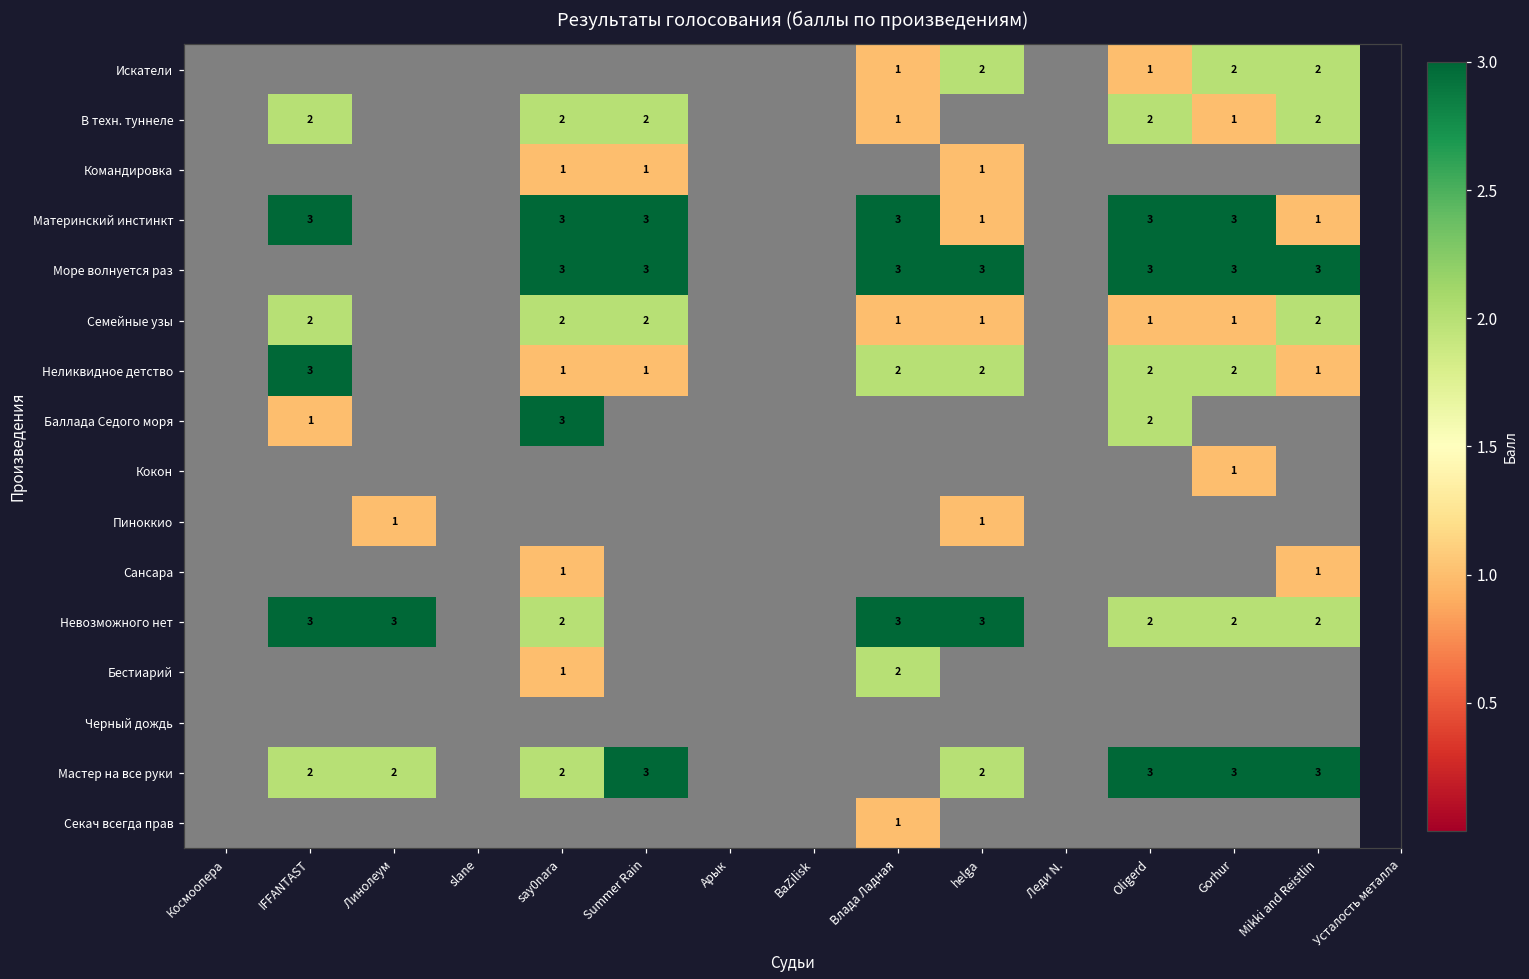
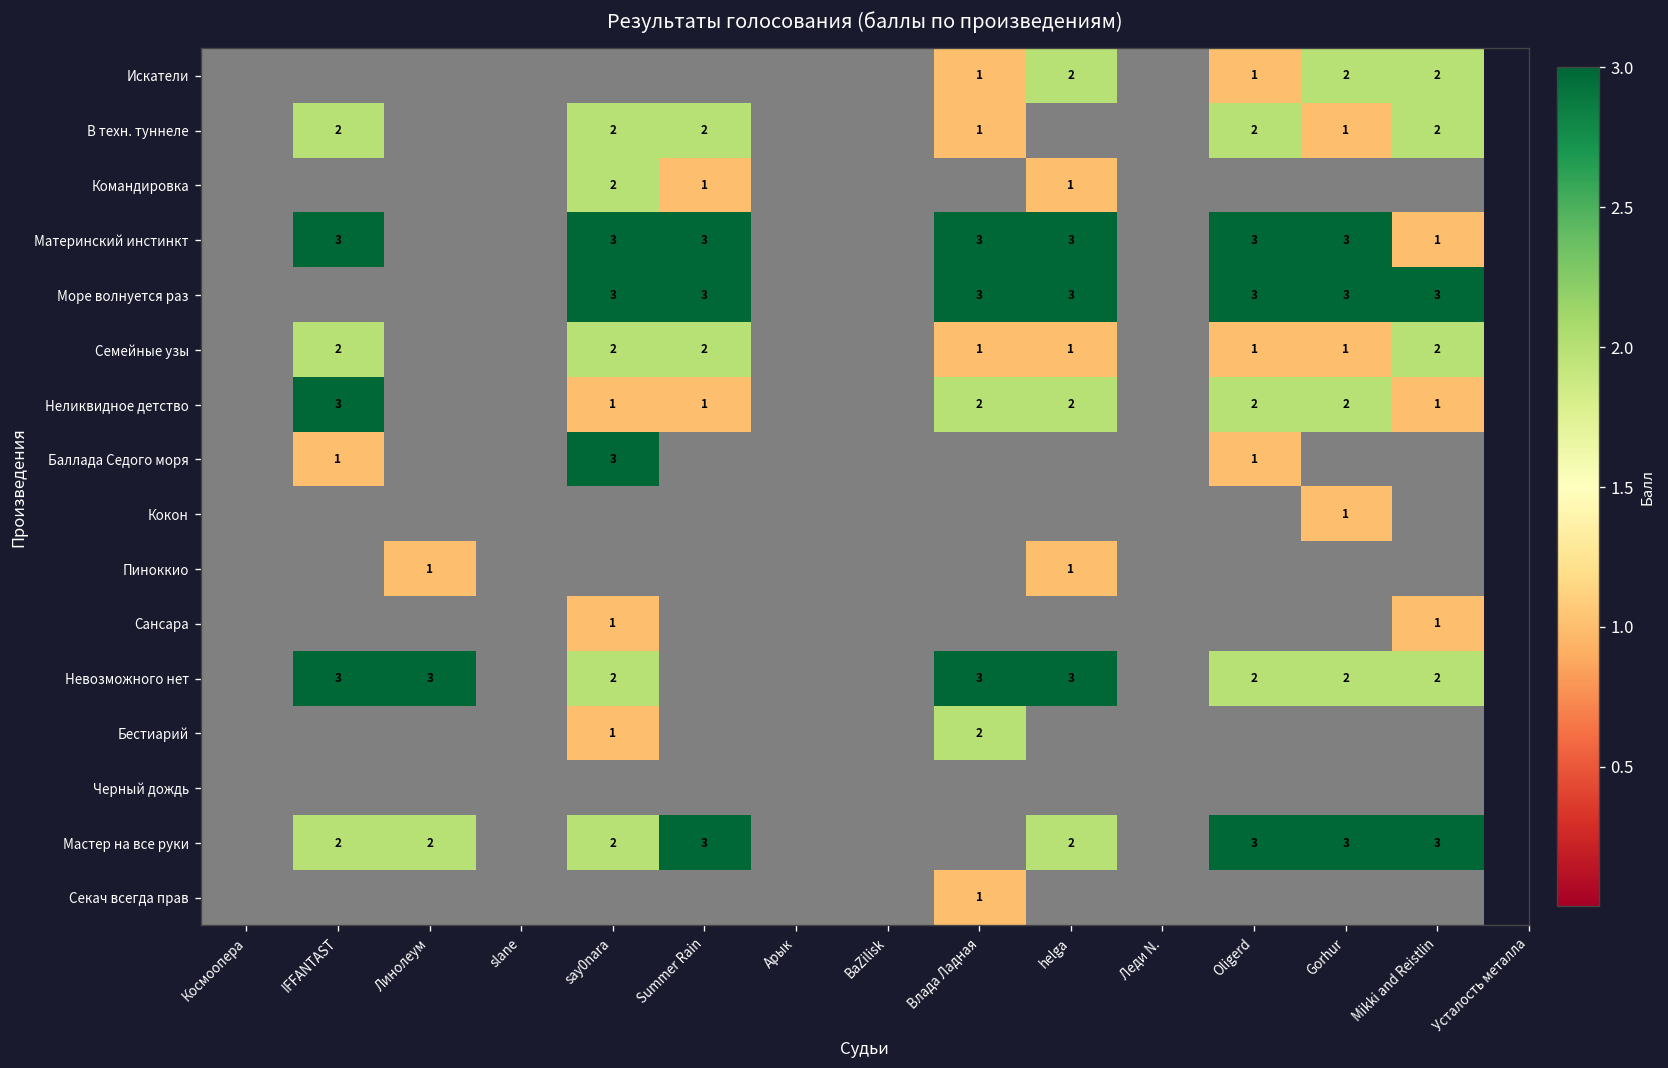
  {
    "Искатели": {
      "Влада Ладная": 1,
      "helga": 2,
      "Oligerd": 1,
      "Gorhur": 2,
      "Mikki and Reistlin": 2
    },
    "В техн. туннеле": {
      "IFFANTAST": 2,
      "say0nara": 2,
      "Summer Rain": 2,
      "Влада Ладная": 1,
      "Oligerd": 2,
      "Gorhur": 1,
      "Mikki and Reistlin": 2
    },
    "Командировка": {
-     "say0nara": 1,
+     "say0nara": 2,
      "Summer Rain": 1,
      "helga": 1
    },
    "Материнский инстинкт": {
      "IFFANTAST": 3,
      "say0nara": 3,
      "Summer Rain": 3,
      "Влада Ладная": 3,
-     "helga": 1,
+     "helga": 3,
      "Oligerd": 3,
      "Gorhur": 3,
      "Mikki and Reistlin": 1
    },
    "Море волнуется раз": {
      "say0nara": 3,
      "Summer Rain": 3,
      "Влада Ладная": 3,
      "helga": 3,
      "Oligerd": 3,
      "Gorhur": 3,
      "Mikki and Reistlin": 3
    },
    "Семейные узы": {
      "IFFANTAST": 2,
      "say0nara": 2,
      "Summer Rain": 2,
      "Влада Ладная": 1,
      "helga": 1,
      "Oligerd": 1,
      "Gorhur": 1,
      "Mikki and Reistlin": 2
    },
    "Неликвидное детство": {
      "IFFANTAST": 3,
      "say0nara": 1,
      "Summer Rain": 1,
      "Влада Ладная": 2,
      "helga": 2,
      "Oligerd": 2,
      "Gorhur": 2,
      "Mikki and Reistlin": 1
    },
    "Баллада Седого моря": {
      "IFFANTAST": 1,
      "say0nara": 3,
-     "Oligerd": 2
+     "Oligerd": 1
    },
    "Кокон": {
      "Gorhur": 1
    },
    "Пиноккио": {
      "Линолеум": 1,
      "helga": 1
    },
    "Сансара": {
      "say0nara": 1,
      "Mikki and Reistlin": 1
    },
    "Невозможного нет": {
      "IFFANTAST": 3,
      "Линолеум": 3,
      "say0nara": 2,
      "Влада Ладная": 3,
      "helga": 3,
      "Oligerd": 2,
      "Gorhur": 2,
      "Mikki and Reistlin": 2
    },
    "Бестиарий": {
      "say0nara": 1,
      "Влада Ладная": 2
    },
    "Мастер на все руки": {
      "IFFANTAST": 2,
      "Линолеум": 2,
      "say0nara": 2,
      "Summer Rain": 3,
      "helga": 2,
      "Oligerd": 3,
      "Gorhur": 3,
      "Mikki and Reistlin": 3
    },
    "Секач всегда прав": {
      "Влада Ладная": 1
    }
  }
